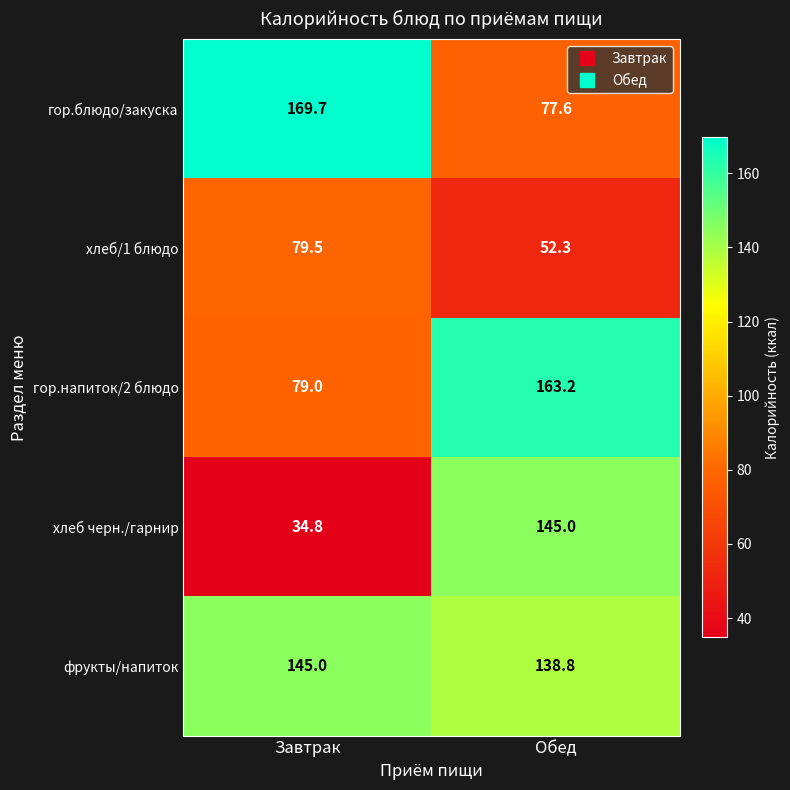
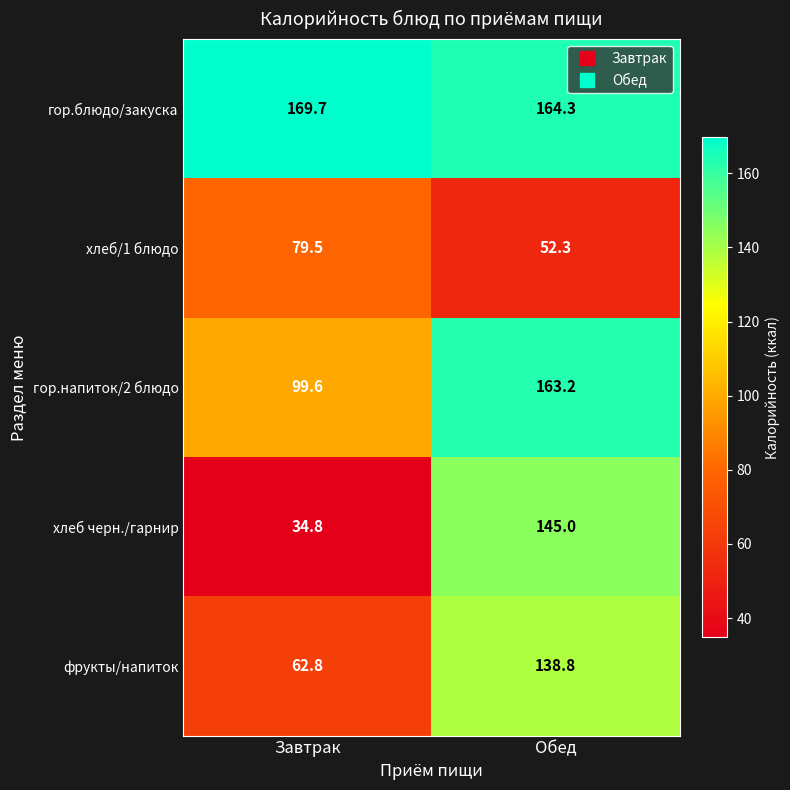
  {
    "гор.блюдо/закуска": {
      "Завтрак": 169.7,
-     "Обед": 77.6
+     "Обед": 164.3
    },
    "хлеб/1 блюдо": {
      "Завтрак": 79.5,
      "Обед": 52.3
    },
    "гор.напиток/2 блюдо": {
-     "Завтрак": 79.0,
+     "Завтрак": 99.6,
      "Обед": 163.2
    },
    "хлеб черн./гарнир": {
      "Завтрак": 34.8,
      "Обед": 145.0
    },
    "фрукты/напиток": {
-     "Завтрак": 145.0,
+     "Завтрак": 62.8,
      "Обед": 138.8
    }
  }
